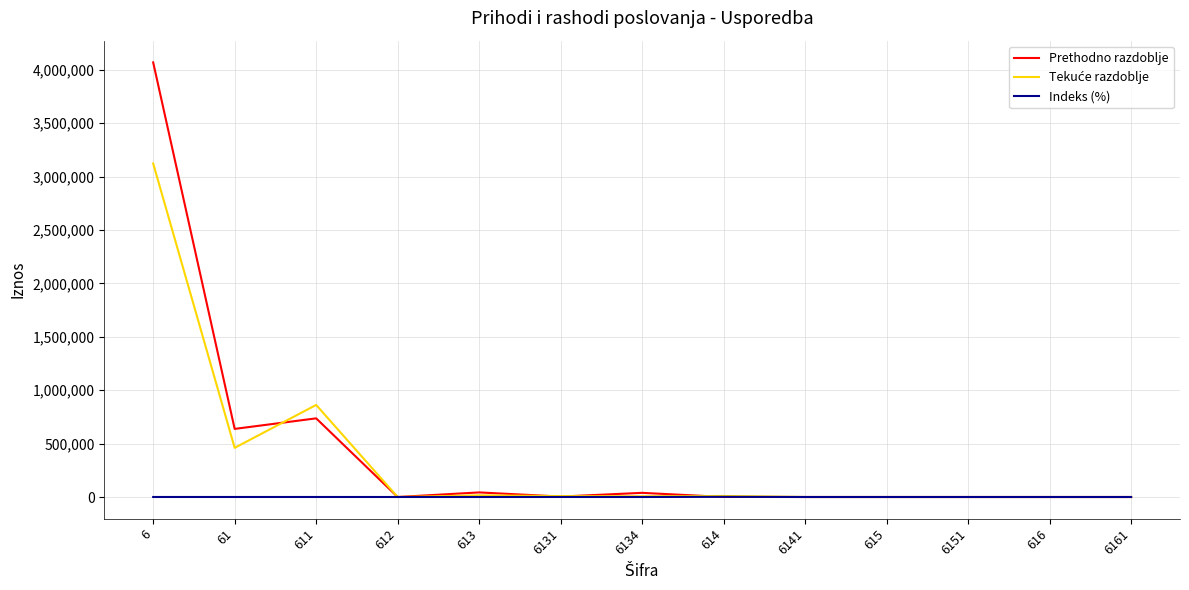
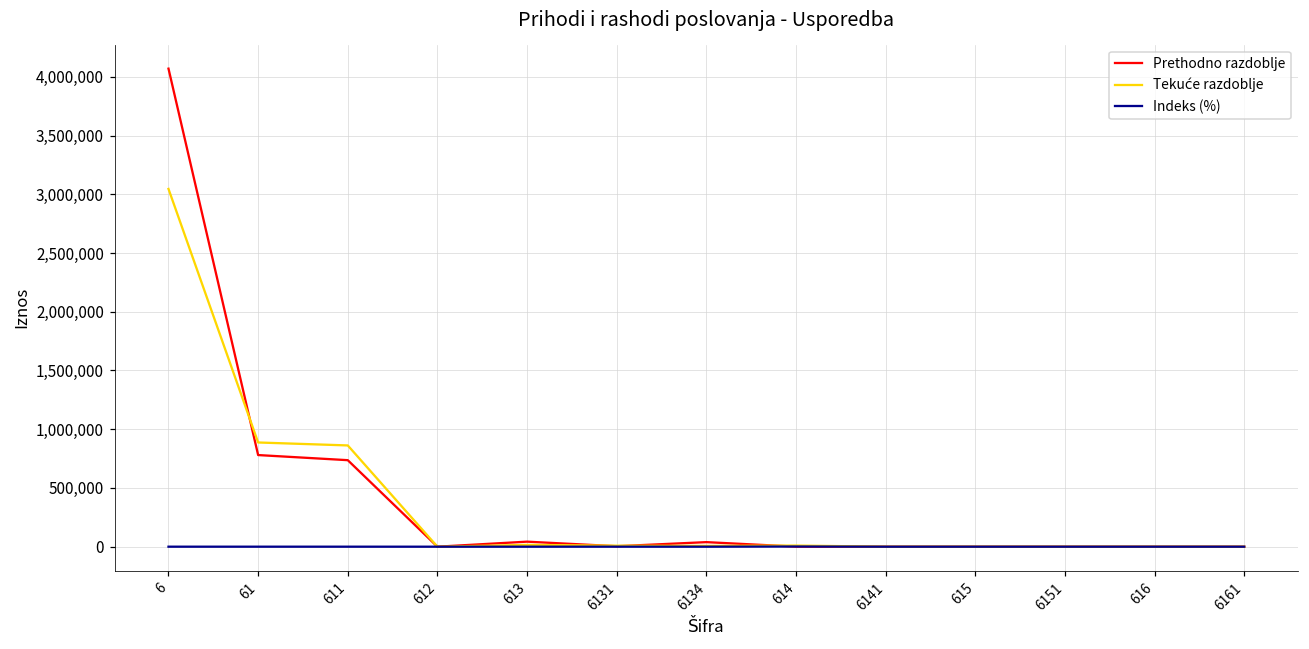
  {
    "Prethodno razdoblje": {
      "6": "4,070,000",
-     "61": "640,000",
+     "61": "780,000",
      "611": "740,000",
      "613": "40,000",
      "6134": "40,000"
    },
    "Tekuće razdoblje": {
-     "6": "3,120,000",
-     "61": "460,000",
+     "6": "3,050,000",
+     "61": "890,000",
      "611": "860,000"
    },
    "Indeks (%)": {
      "6": "0",
      "61": "0",
      "611": "0"
    }
  }
